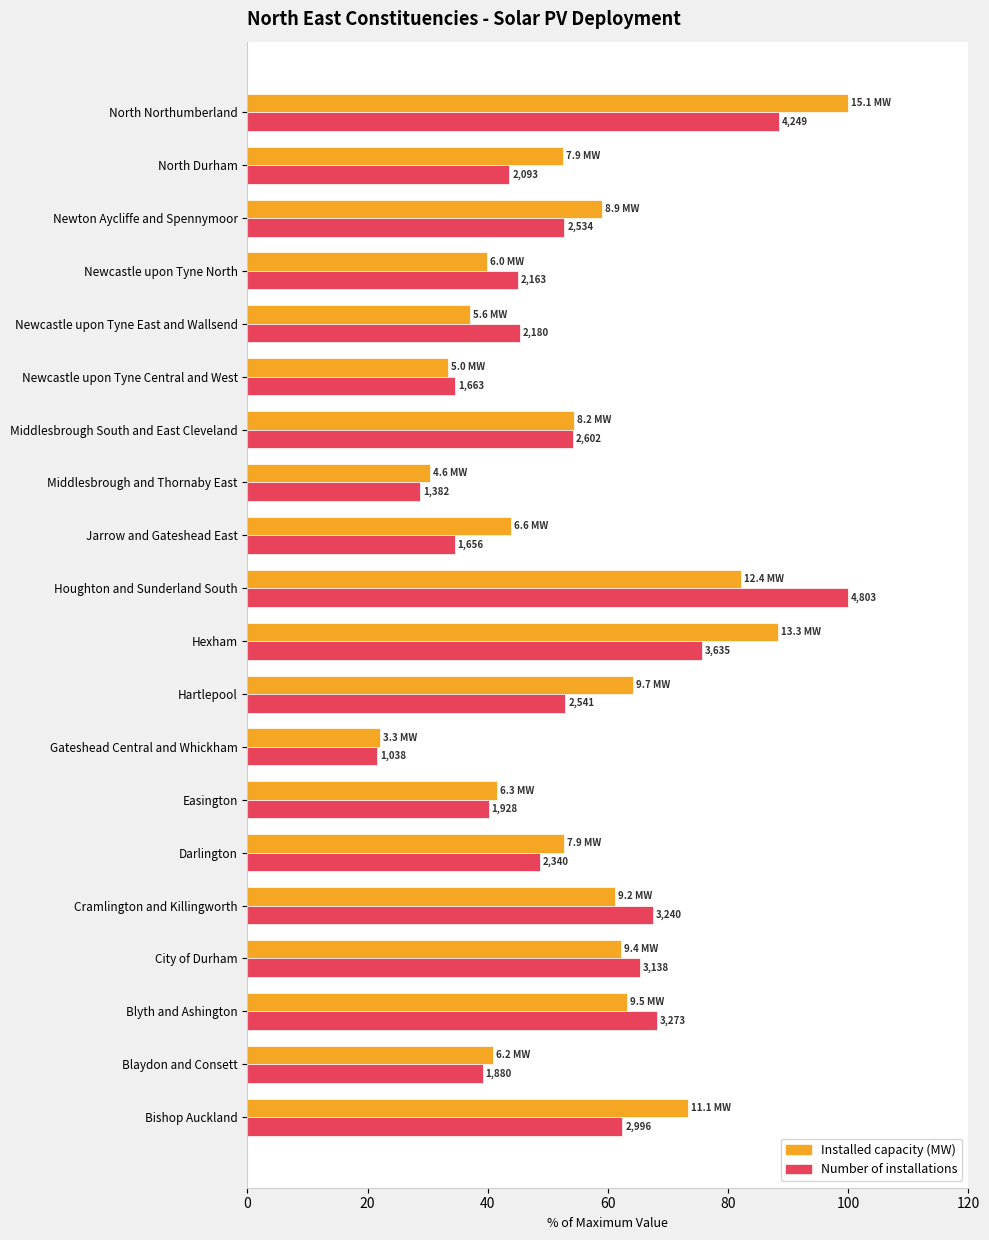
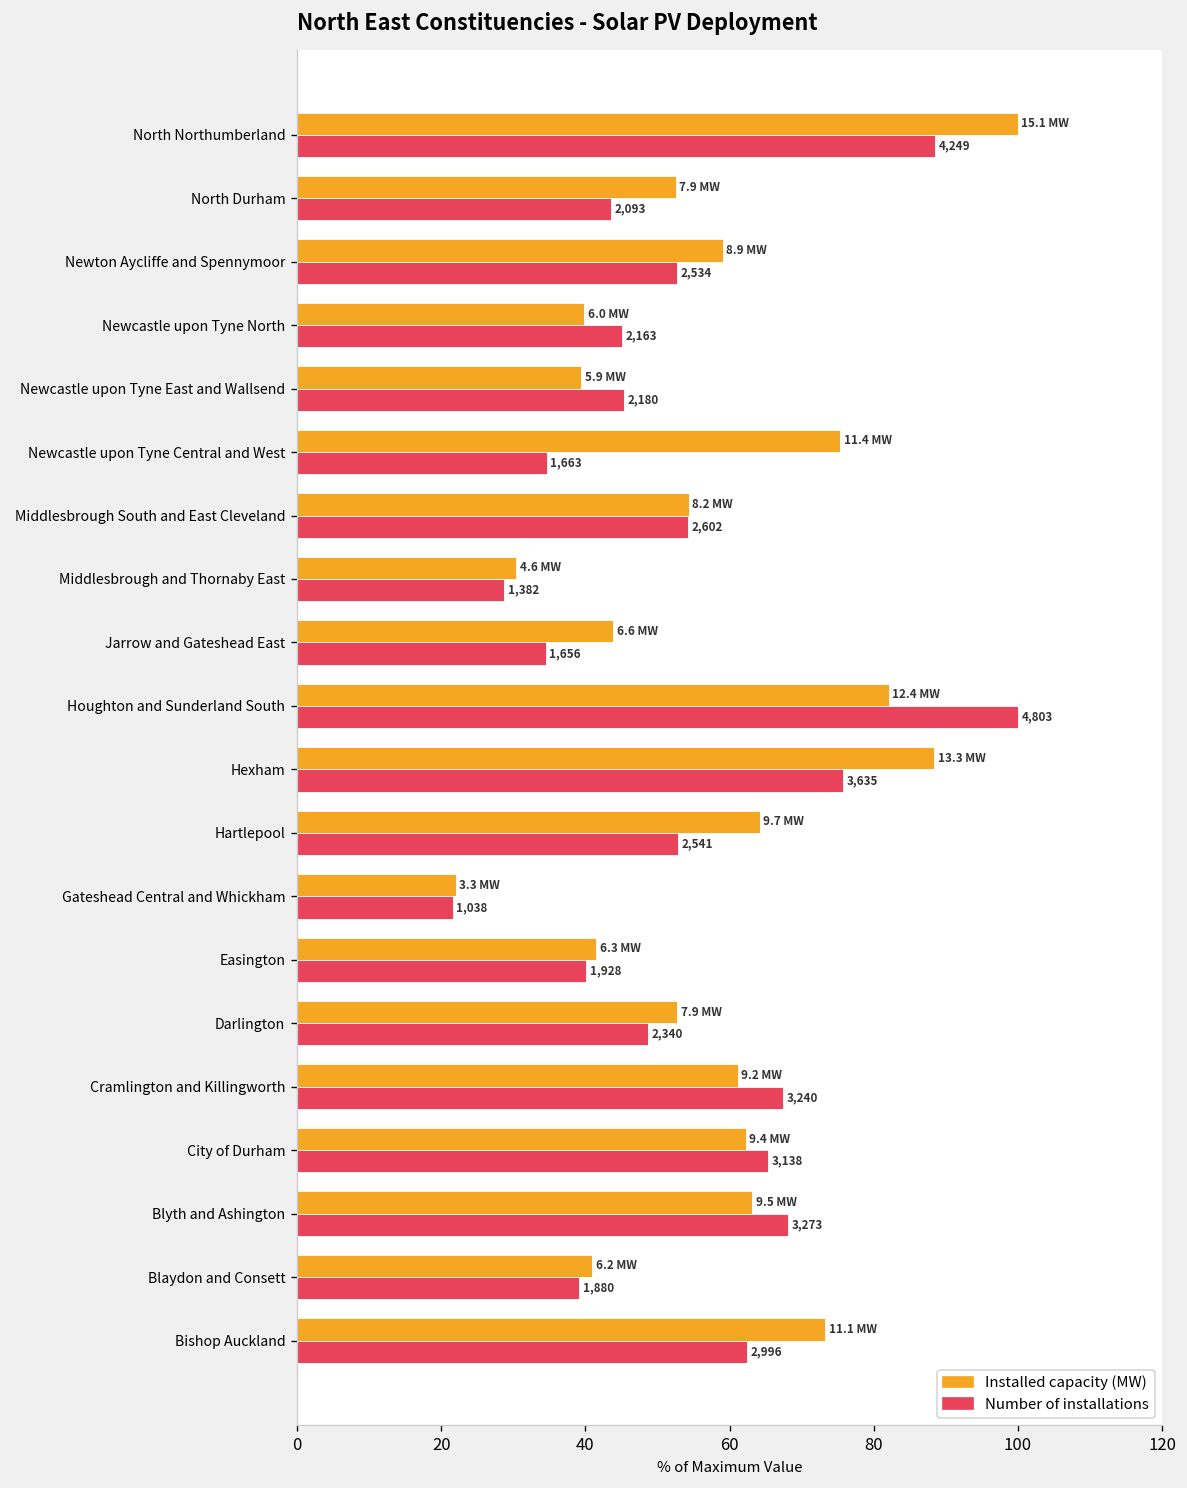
  {
    "Installed capacity (MW)": {
-     "Newcastle upon Tyne East and Wallsend": 5.6,
-     "Newcastle upon Tyne Central and West": 5.0
+     "Newcastle upon Tyne East and Wallsend": 5.9,
+     "Newcastle upon Tyne Central and West": 11.4
    }
  }
